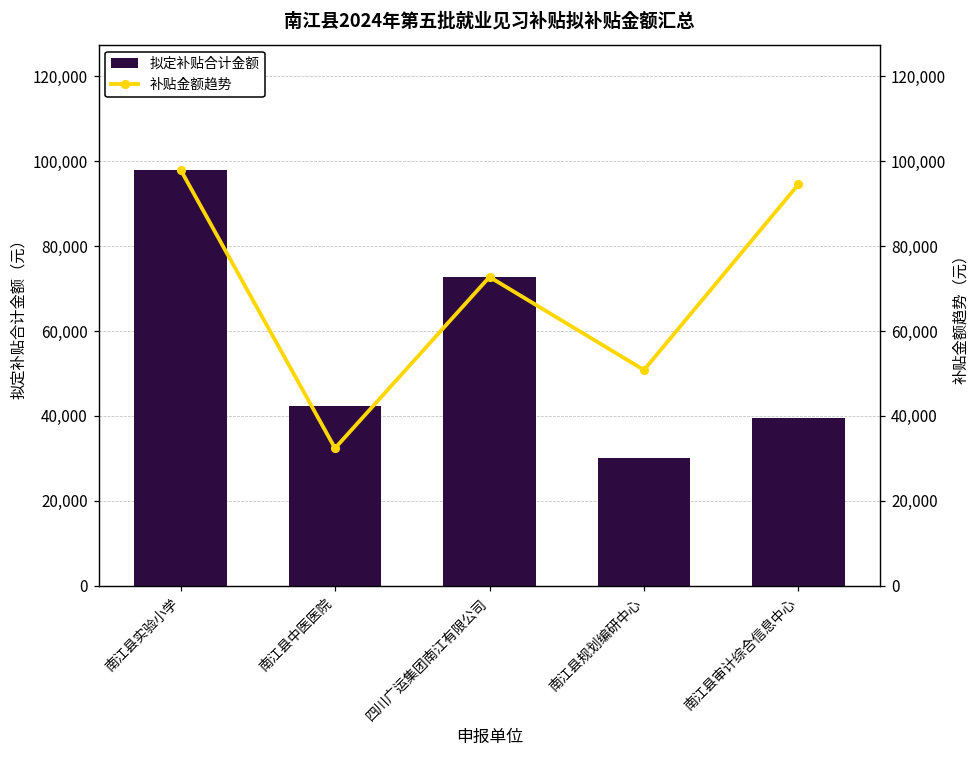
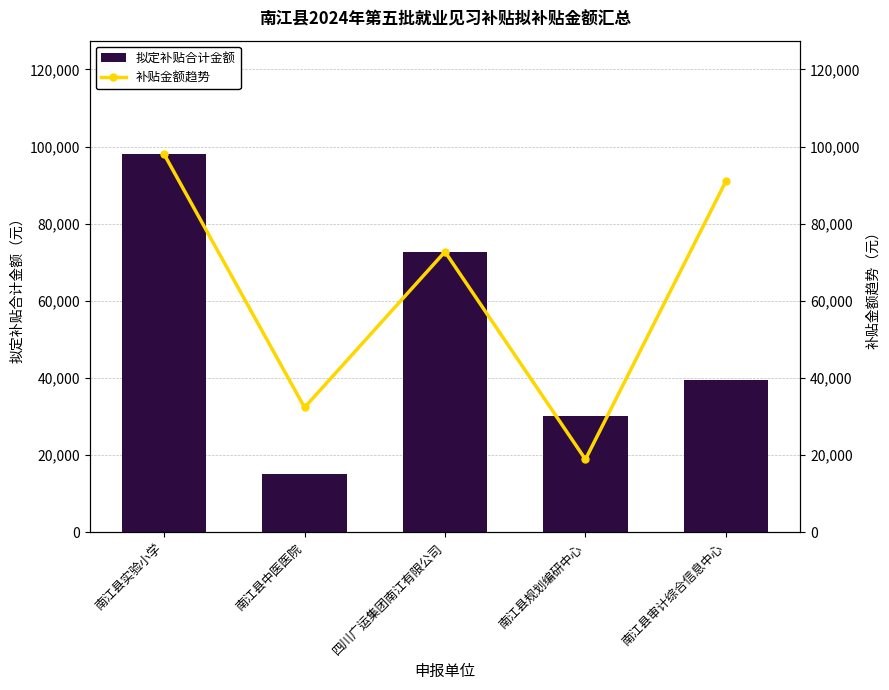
  {
    "拟定补贴合计金额": {
      "南江县实验小学": "98,000",
-     "南江县中医医院": "42,000",
+     "南江县中医医院": "15,000",
      "四川广运集团南江有限公司": "73,000",
      "南江县规划编研中心": "30,000",
      "南江县审计综合信息中心": "40,000"
    },
    "补贴金额趋势": {
      "南江县实验小学": "98,000",
      "南江县中医医院": "32,000",
      "四川广运集团南江有限公司": "73,000",
-     "南江县规划编研中心": "51,000",
-     "南江县审计综合信息中心": "95,000"
+     "南江县规划编研中心": "19,000",
+     "南江县审计综合信息中心": "91,000"
    }
  }
